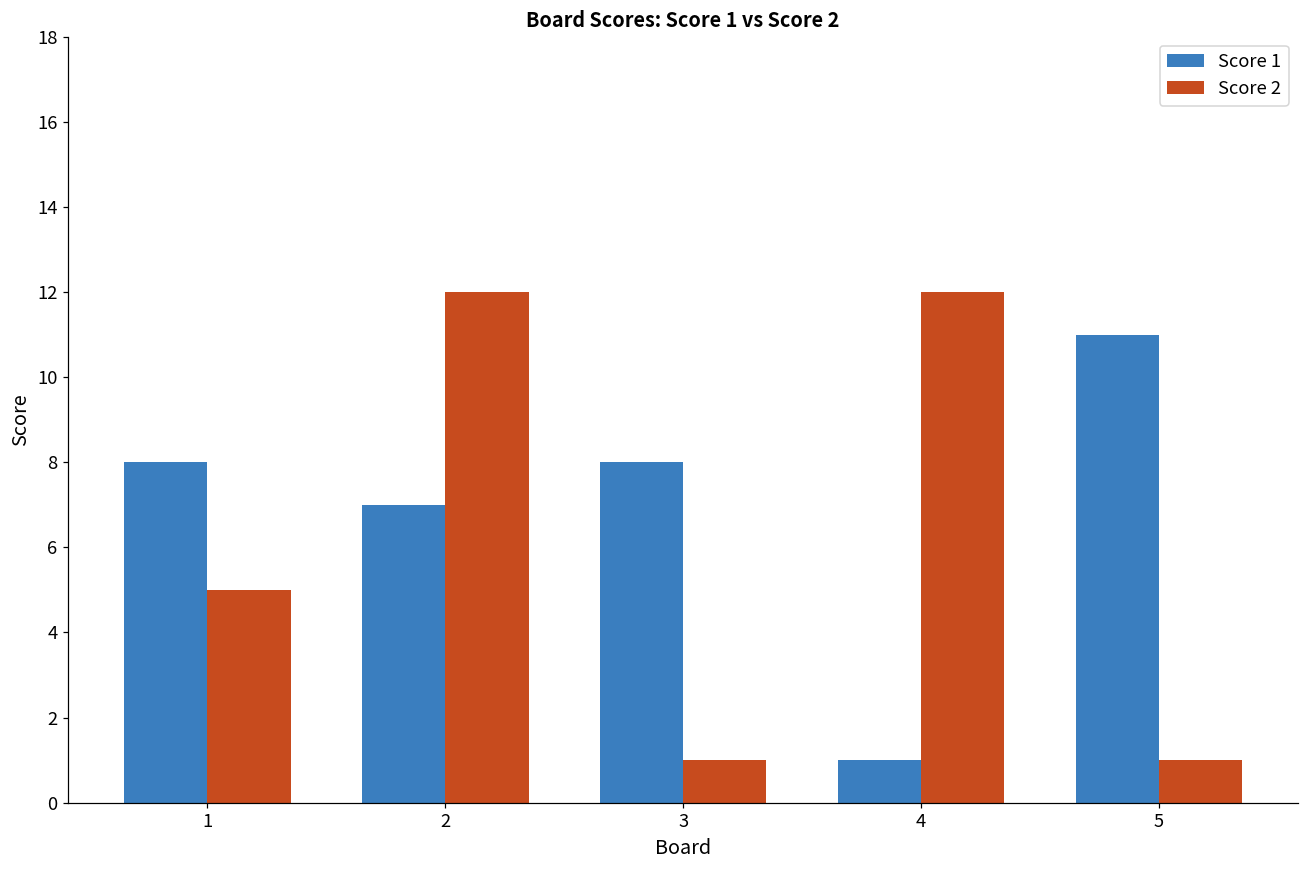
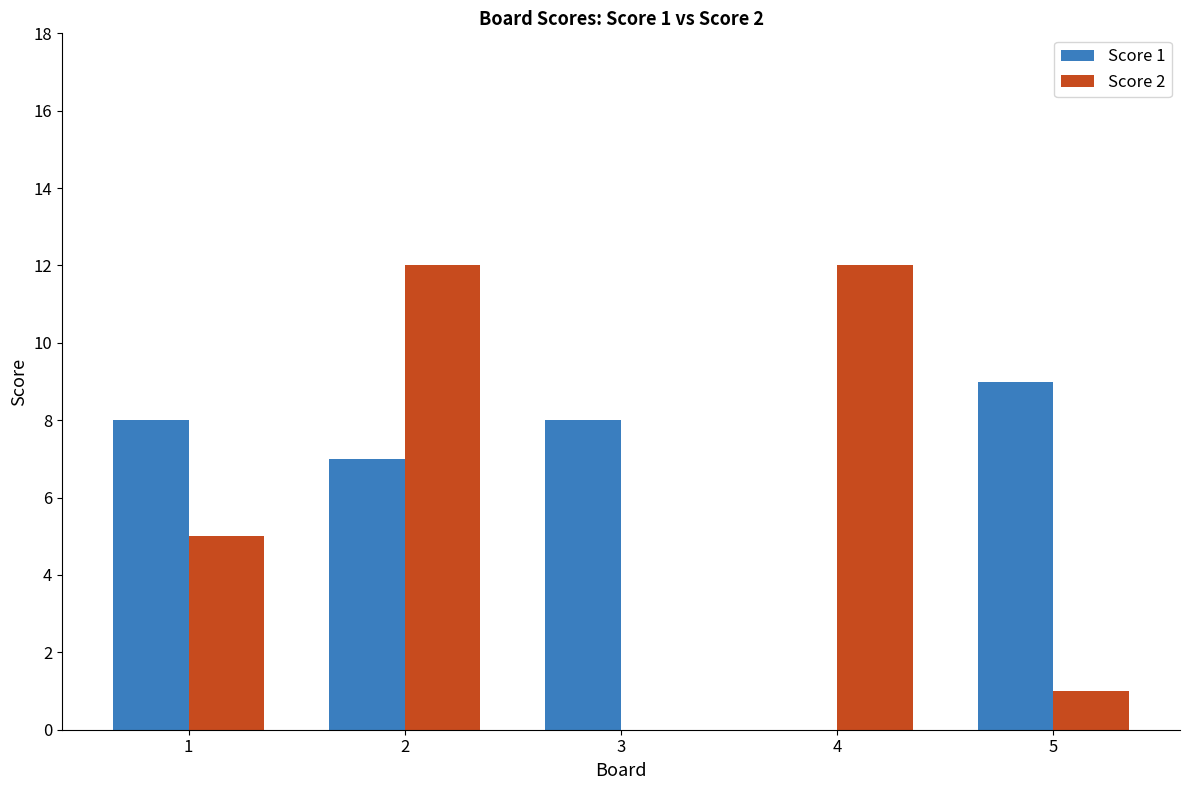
  {
    "Score 1": {
      "1": 8,
      "2": 7,
      "3": 8,
-     "4": 1,
-     "5": 11
+     "4": 0,
+     "5": 9
    },
    "Score 2": {
      "1": 5,
      "2": 12,
-     "3": 1,
+     "3": 0,
      "4": 12,
      "5": 1
    }
  }
